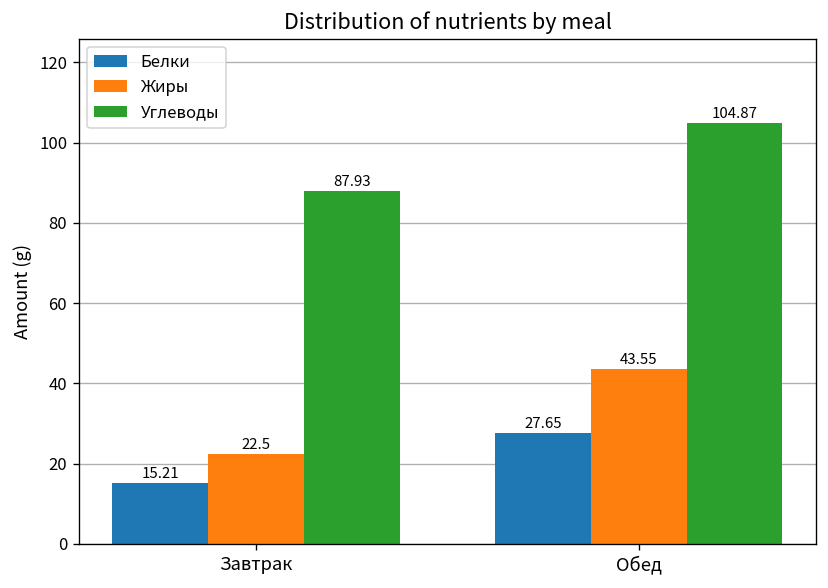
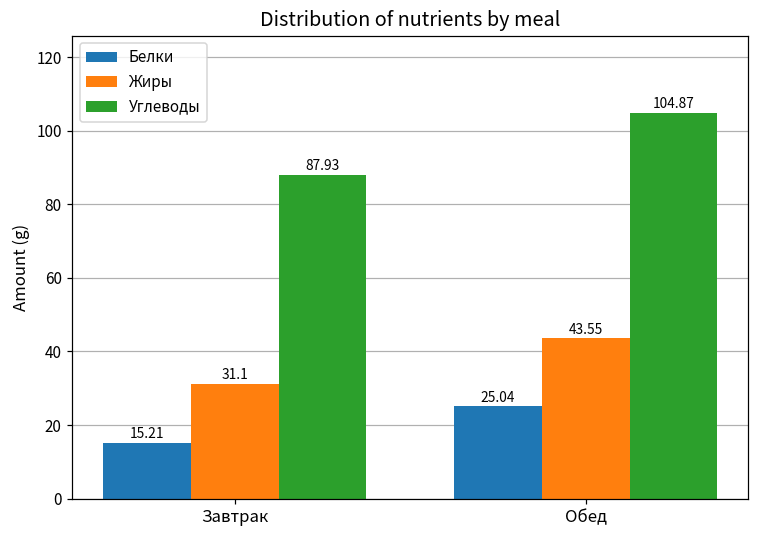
  {
    "Белки": {
      "Завтрак": 15.21,
-     "Обед": 27.65
+     "Обед": 25.04
    },
    "Жиры": {
-     "Завтрак": 22.5,
+     "Завтрак": 31.1,
      "Обед": 43.55
    },
    "Углеводы": {
      "Завтрак": 87.93,
      "Обед": 104.87
    }
  }
